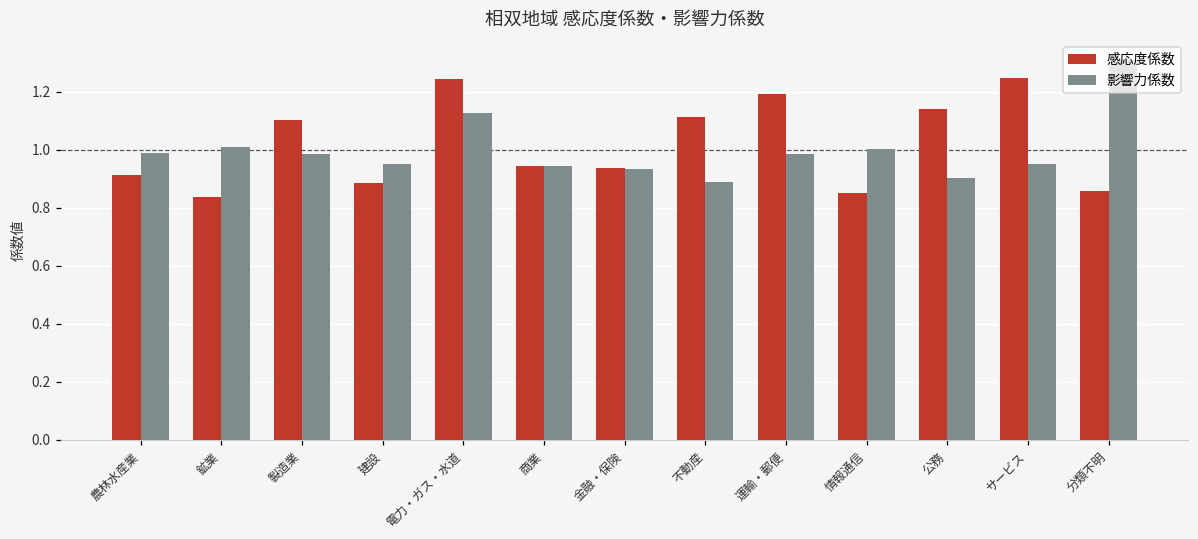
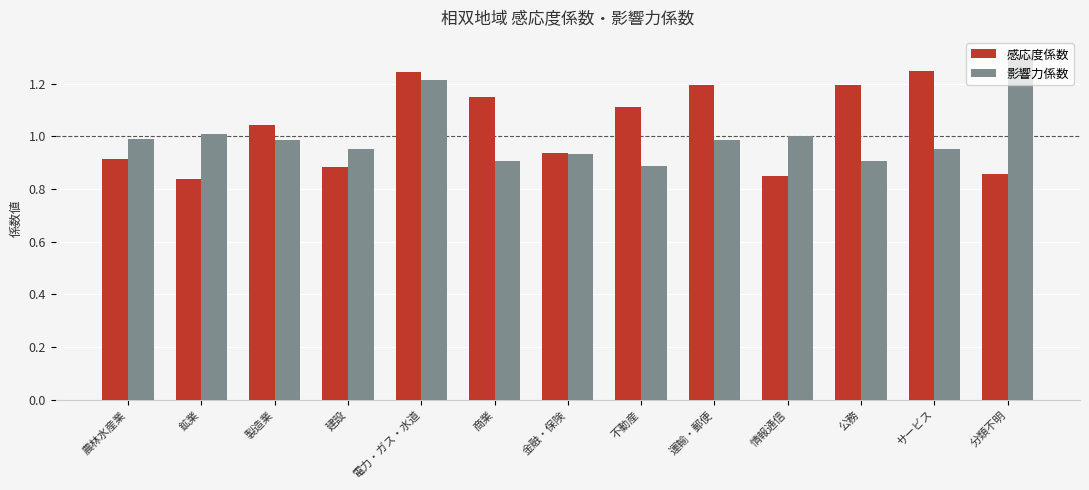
  {
    "感応度係数": {
      "農林水産業": 0.91,
      "鉱業": 0.84,
-     "製造業": 1.10,
+     "製造業": 1.04,
      "建設": 0.89,
      "電力・ガス・水道": 1.25,
-     "商業": 0.95,
+     "商業": 1.15,
      "金融・保険": 0.94,
      "不動産": 1.11,
      "運輸・郵便": 1.19,
      "情報通信": 0.85,
-     "公務": 1.14,
+     "公務": 1.20,
      "サービス": 1.25,
      "分類不明": 0.86
    },
    "影響力係数": {
      "農林水産業": 0.99,
      "鉱業": 1.01,
      "製造業": 0.99,
      "建設": 0.95,
-     "電力・ガス・水道": 1.13,
-     "商業": 0.94,
+     "電力・ガス・水道": 1.22,
+     "商業": 0.91,
      "金融・保険": 0.93,
      "不動産": 0.89,
      "運輸・郵便": 0.98,
      "情報通信": 1.00,
      "公務": 0.90,
      "サービス": 0.95
    }
  }
